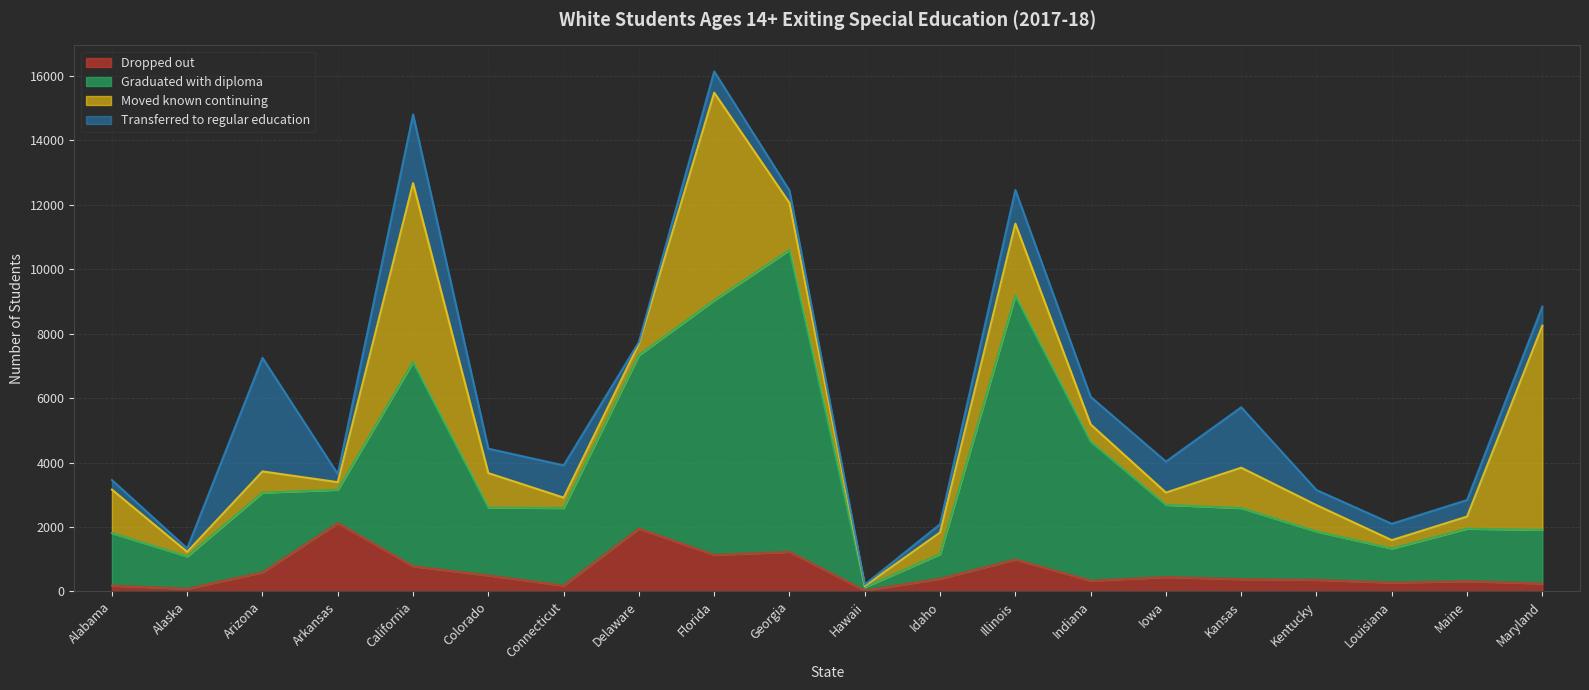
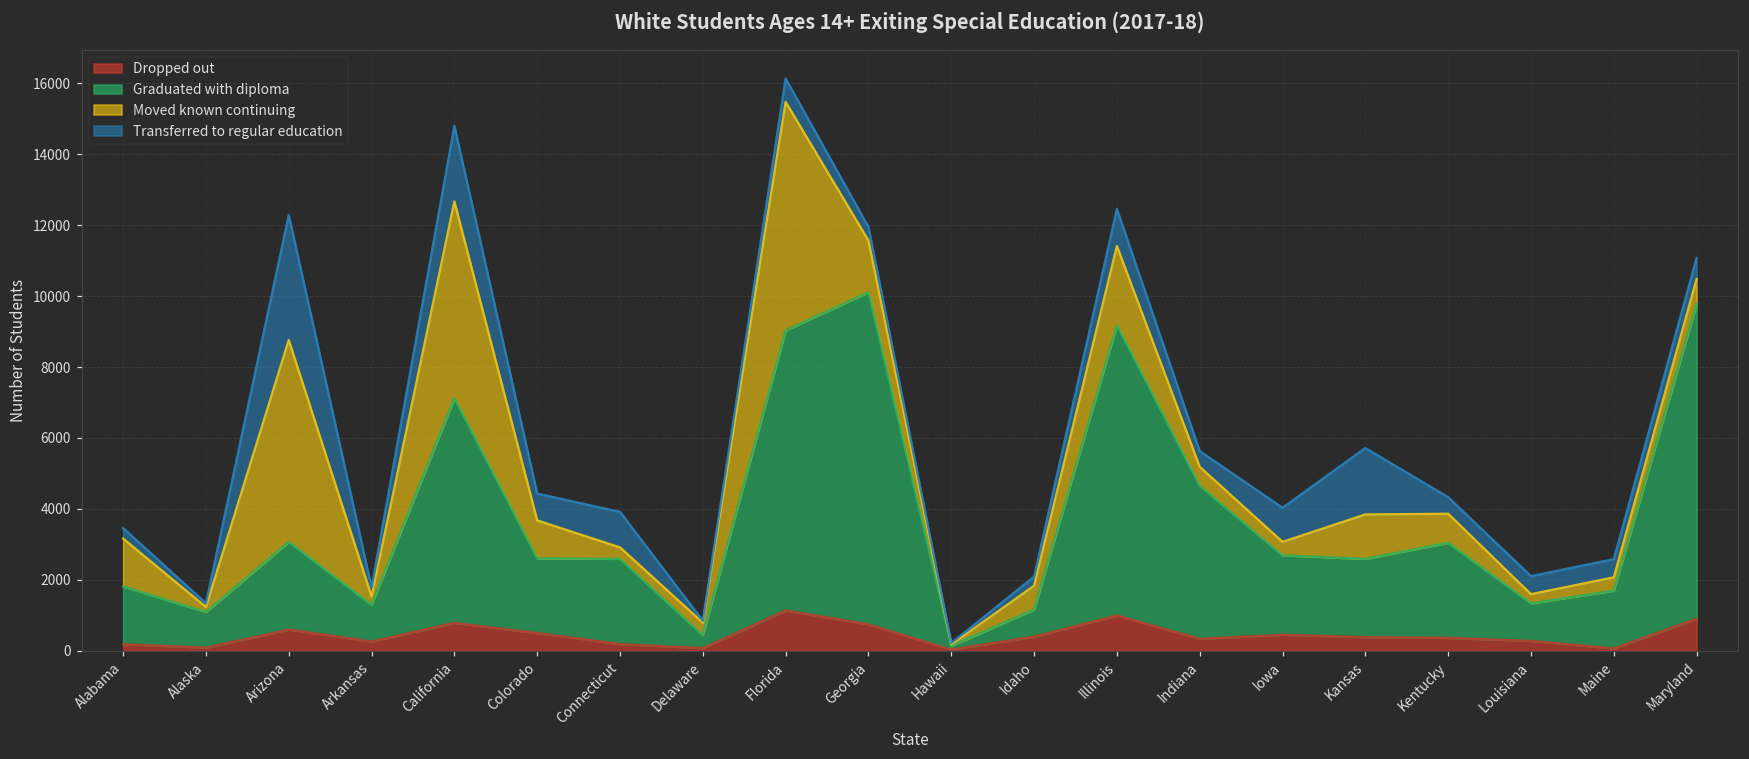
  {
    "Dropped out": {
      "Alabama": 200,
      "Alaska": 100,
      "Arizona": 600,
-     "Arkansas": 2100,
+     "Arkansas": 300,
      "California": 800,
      "Colorado": 500,
      "Connecticut": 200,
-     "Delaware": 1900,
+     "Delaware": 100,
      "Florida": 1100,
-     "Georgia": 1200,
+     "Georgia": 700,
      "Hawaii": 0,
      "Idaho": 400,
      "Illinois": 1000,
      "Indiana": 300,
      "Iowa": 400,
      "Kansas": 400,
      "Kentucky": 400,
      "Louisiana": 300,
-     "Maine": 300,
-     "Maryland": 200
+     "Maine": 100,
+     "Maryland": 900
    },
    "Graduated with diploma": {
      "Alabama": 1600,
      "Alaska": 1000,
      "Arizona": 2500,
      "Arkansas": 1000,
      "California": 6300,
      "Colorado": 2100,
      "Connecticut": 2400,
-     "Delaware": 5400,
+     "Delaware": 400,
      "Florida": 7900,
      "Georgia": 9400,
      "Idaho": 800,
      "Illinois": 8200,
      "Indiana": 4300,
      "Iowa": 2200,
      "Kansas": 2200,
-     "Kentucky": 1500,
+     "Kentucky": 2700,
      "Louisiana": 1100,
      "Maine": 1600,
-     "Maryland": 1700
+     "Maryland": 8900
    },
    "Moved known continuing": {
      "Alabama": 1400,
      "Alaska": 100,
-     "Arizona": 700,
+     "Arizona": 5700,
      "Arkansas": 200,
      "California": 5600,
      "Colorado": 1100,
      "Connecticut": 300,
      "Florida": 6400,
      "Georgia": 1500,
      "Idaho": 700,
      "Illinois": 2200,
      "Indiana": 500,
      "Iowa": 400,
      "Kansas": 1300,
      "Kentucky": 800,
      "Louisiana": 300,
      "Maine": 400,
-     "Maryland": 6300
+     "Maryland": 700
    },
    "Transferred to regular education": {
      "Alabama": 300,
      "Alaska": 100,
      "Arizona": 3500,
      "Arkansas": 300,
      "California": 2100,
      "Colorado": 800,
      "Connecticut": 1000,
      "Florida": 700,
      "Georgia": 400,
      "Idaho": 300,
      "Illinois": 1000,
-     "Indiana": 900,
+     "Indiana": 400,
      "Iowa": 1000,
      "Kansas": 1900,
      "Kentucky": 500,
      "Louisiana": 500,
      "Maine": 500,
      "Maryland": 600
    }
  }
